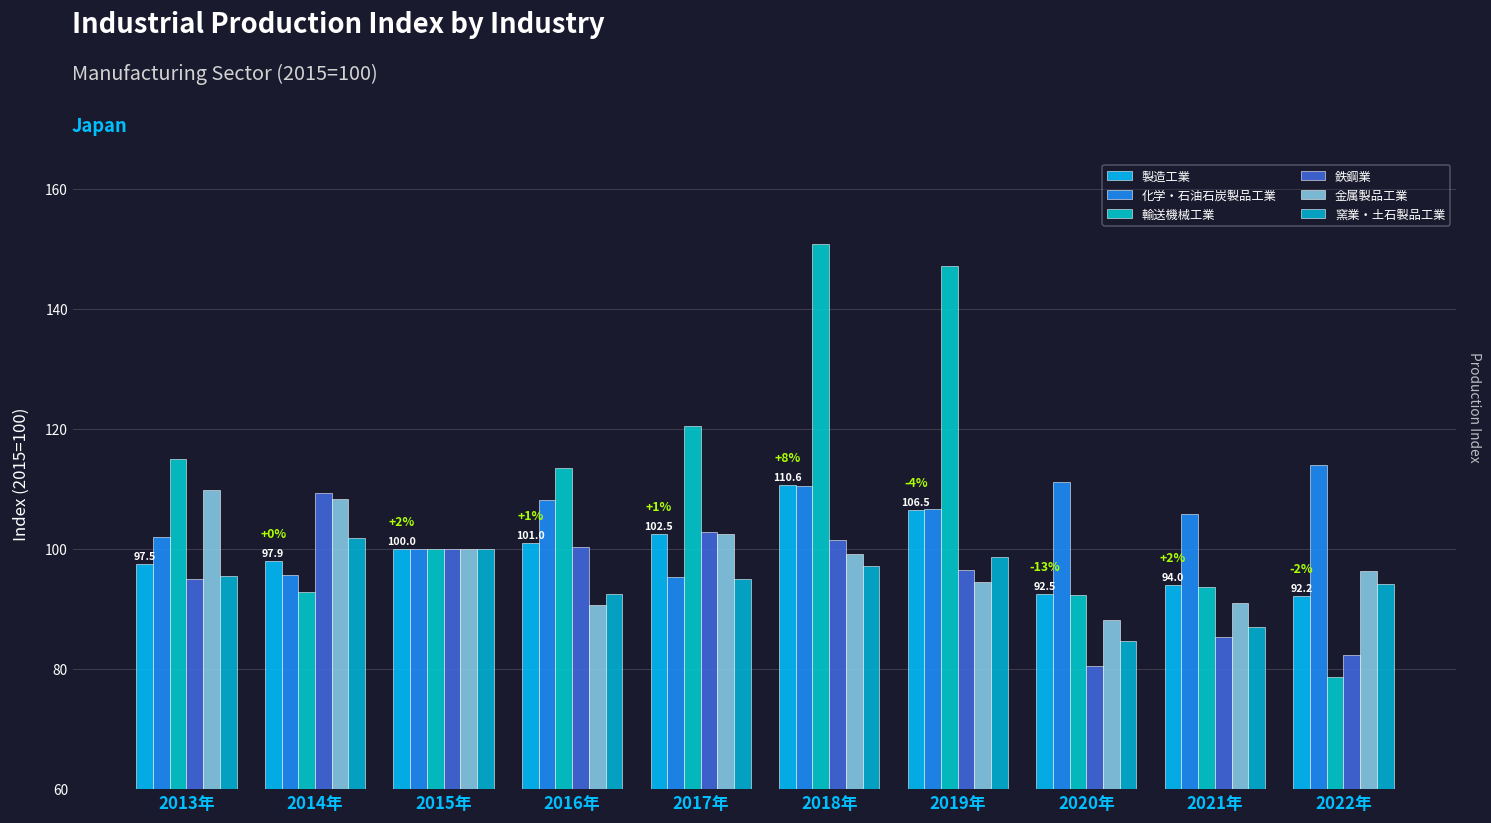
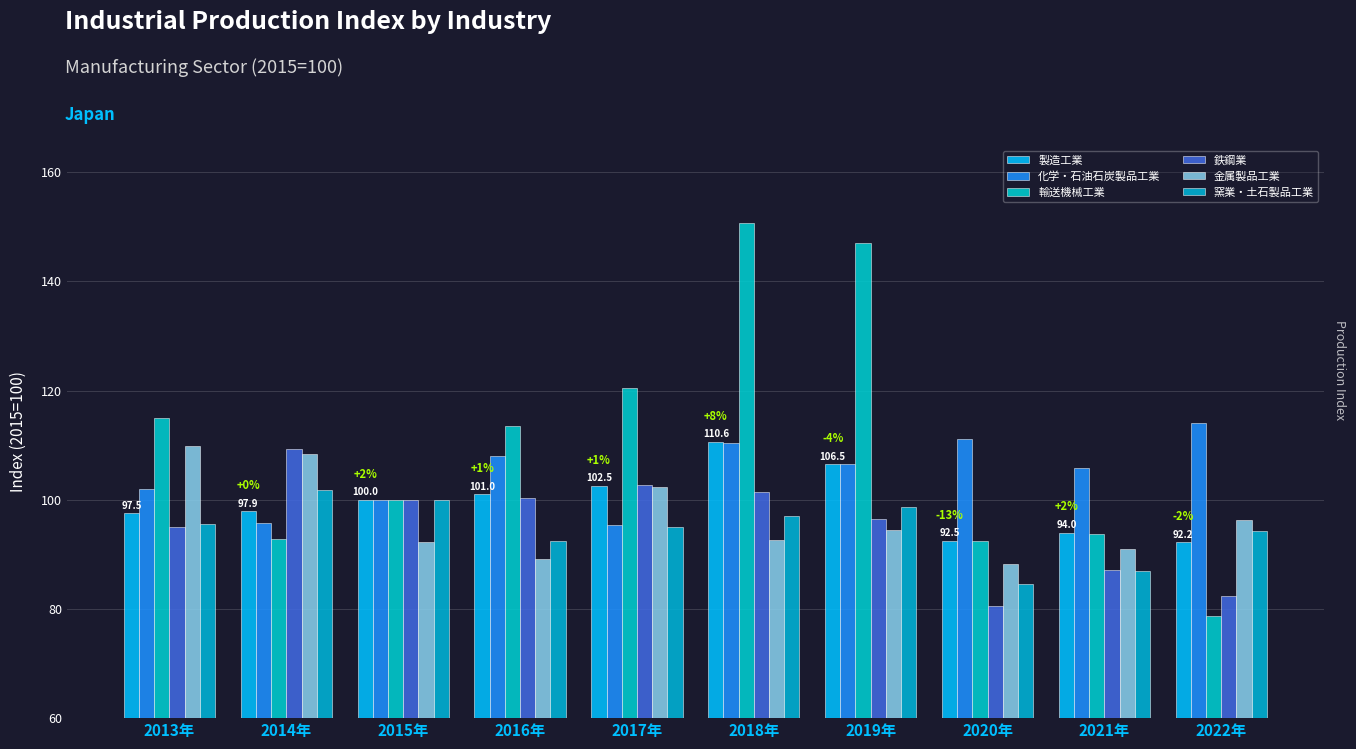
  {
    "鉄鋼業": {
      "2013年": 95,
      "2014年": 109,
      "2015年": 100,
      "2016年": 100,
      "2017年": 103,
      "2018年": 102,
      "2019年": 97,
      "2020年": 81,
-     "2021年": 85,
+     "2021年": 87,
      "2022年": 82
    },
    "金属製品工業": {
      "2013年": 110,
      "2014年": 108,
-     "2015年": 100,
-     "2016年": 91,
+     "2015年": 92,
+     "2016年": 89,
      "2017年": 102,
-     "2018年": 99,
+     "2018年": 93,
      "2019年": 95,
      "2020年": 88,
      "2021年": 91,
      "2022年": 96
    }
  }
